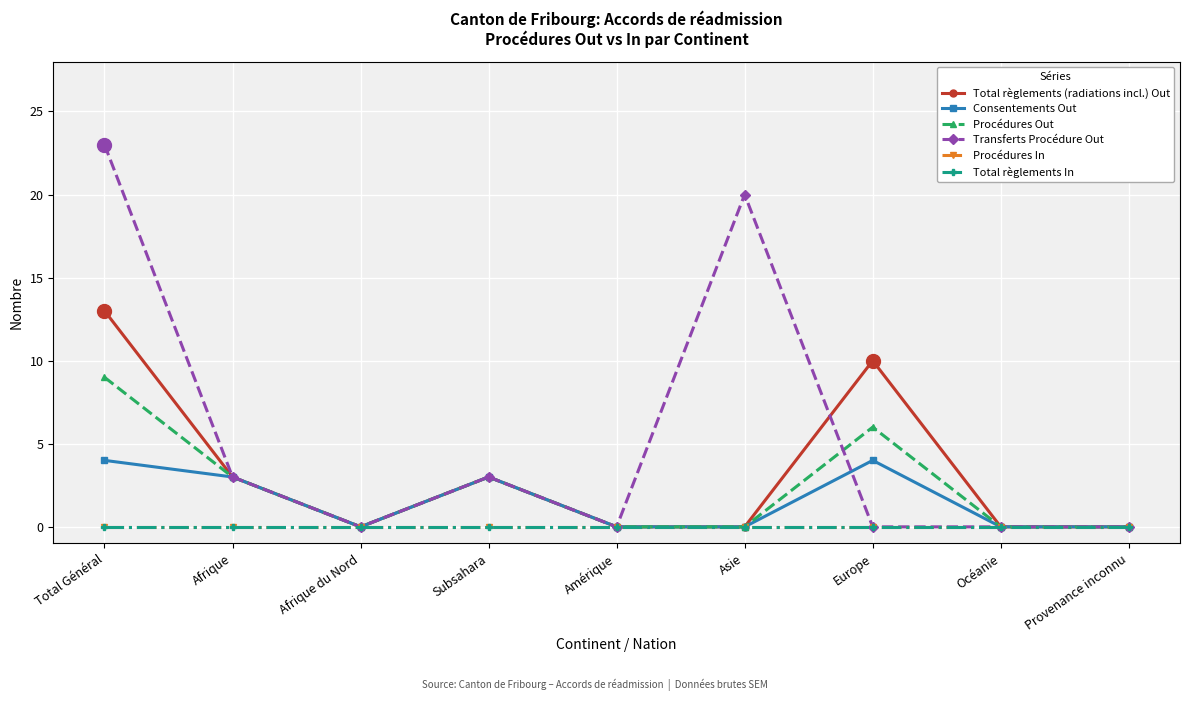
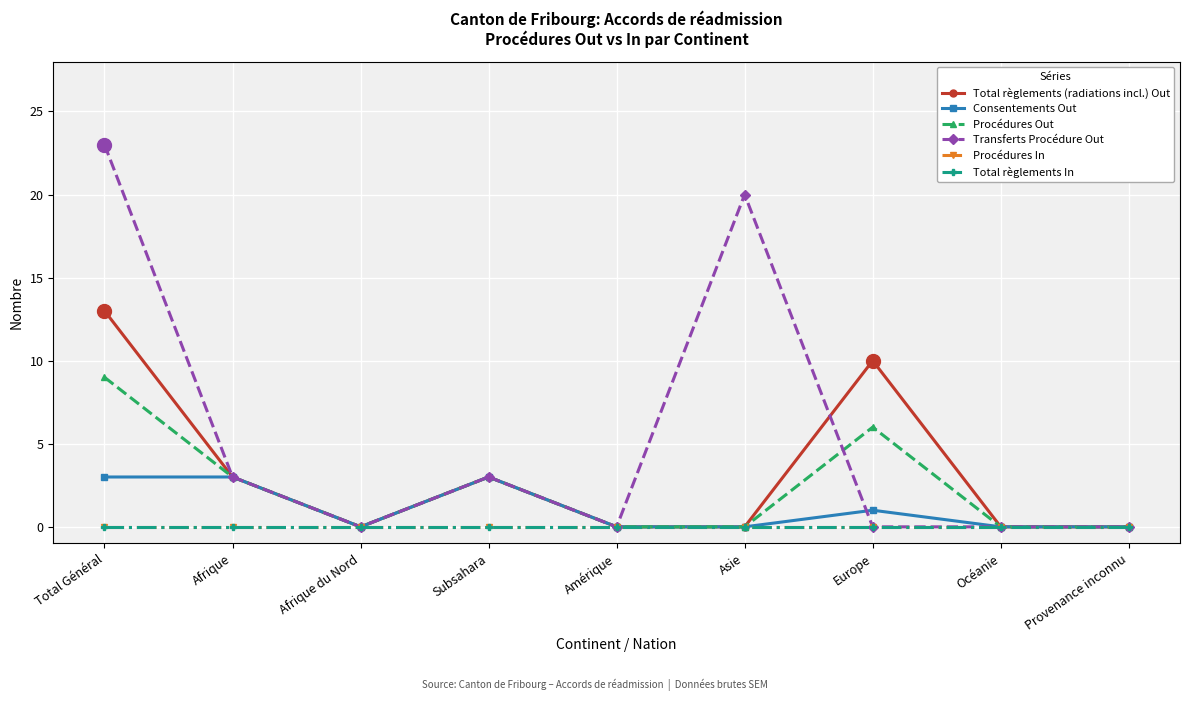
  {
    "Consentements Out": {
-     "Total Général": 4,
-     "Europe": 4
+     "Total Général": 3,
+     "Europe": 1
    }
  }
